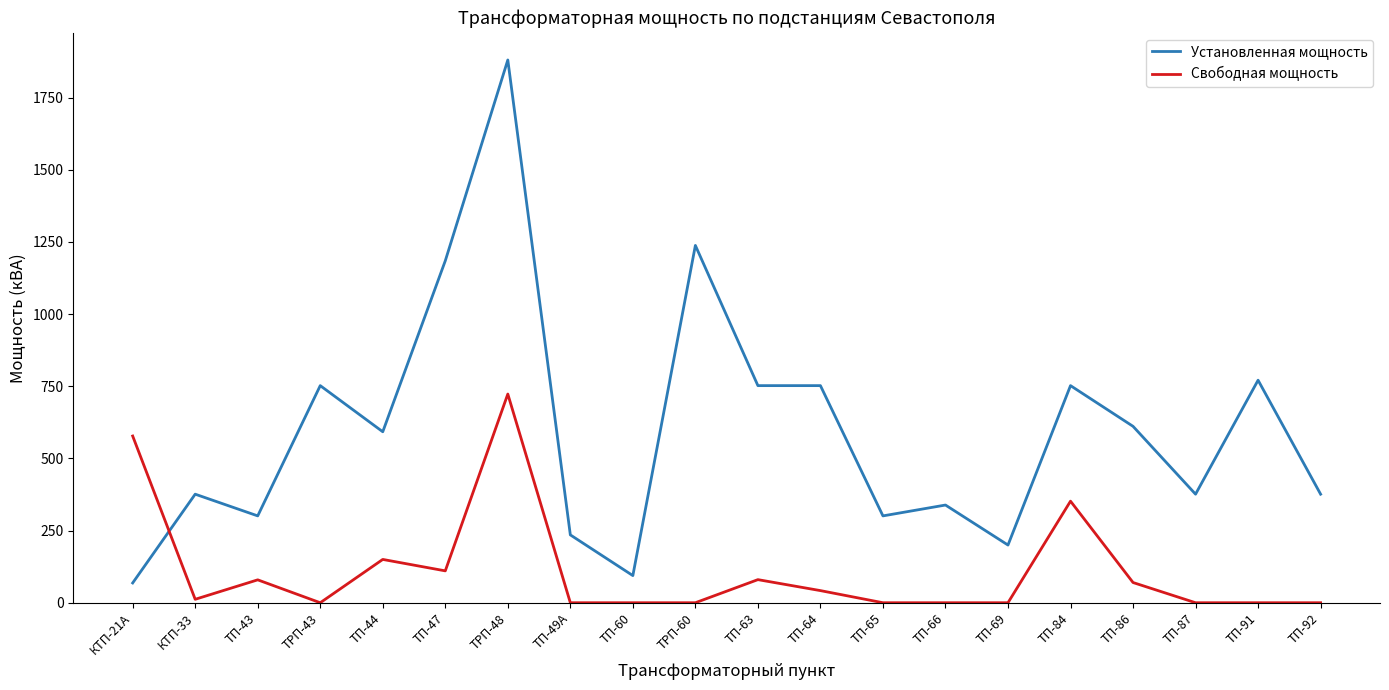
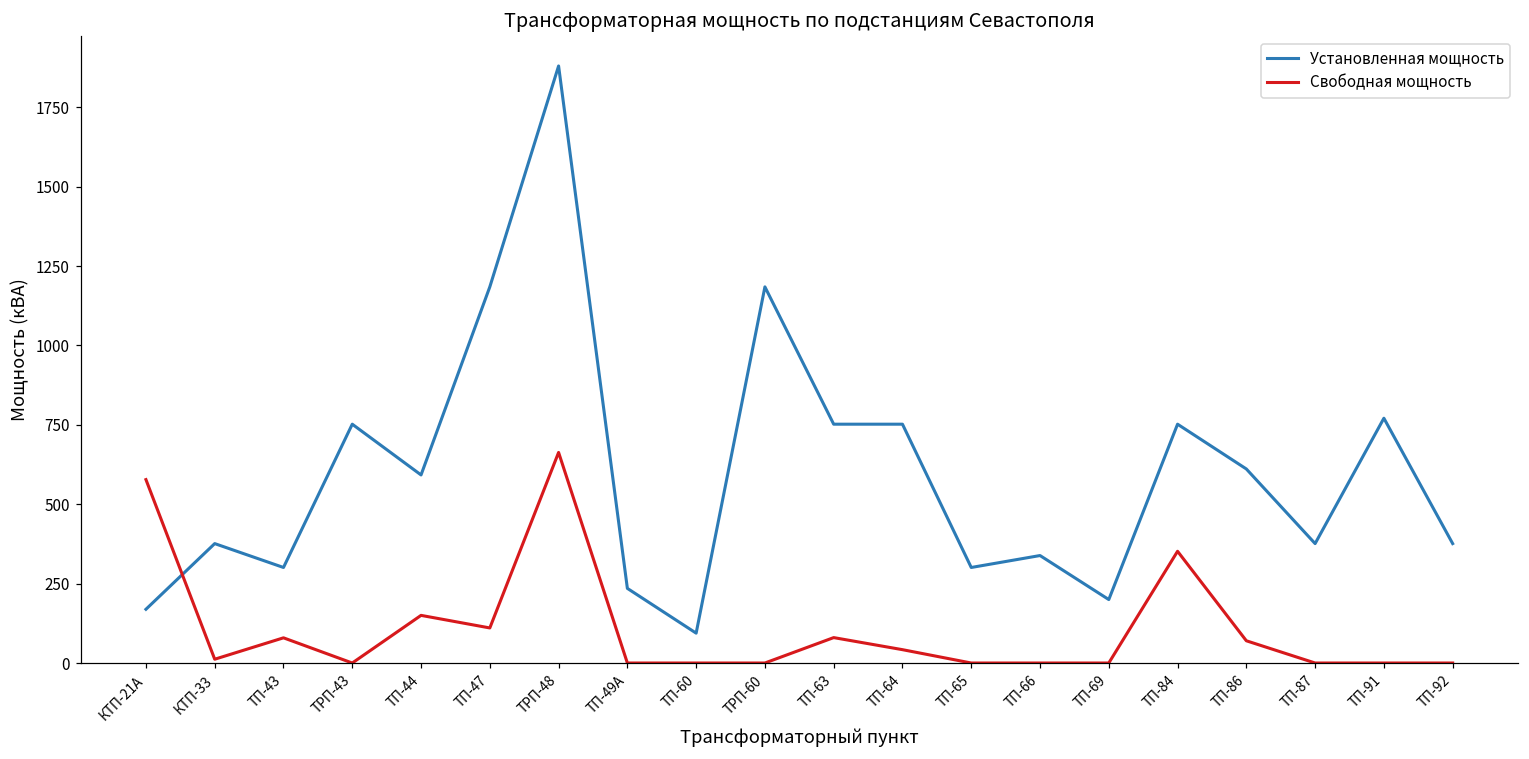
  {
    "Установленная мощность": {
-     "КТП-21А": 70,
+     "КТП-21А": 170,
      "КТП-33": 380,
      "ТП-43": 300,
      "ТРП-43": 750,
      "ТП-44": 590,
      "ТП-47": 1180,
      "ТРП-48": 1880,
      "ТП-49А": 240,
      "ТП-60": 90,
-     "ТРП-60": 1240,
+     "ТРП-60": 1180,
      "ТП-63": 750,
      "ТП-64": 750,
      "ТП-65": 300,
      "ТП-66": 340,
      "ТП-69": 200,
      "ТП-84": 750,
      "ТП-86": 610,
      "ТП-87": 380,
      "ТП-91": 770,
      "ТП-92": 380
    },
    "Свободная мощность": {
      "КТП-21А": 580,
      "КТП-33": 10,
      "ТП-43": 80,
      "ТРП-43": 0,
      "ТП-44": 150,
      "ТП-47": 110,
-     "ТРП-48": 720,
+     "ТРП-48": 660,
      "ТП-49А": 0,
      "ТП-60": 0,
      "ТРП-60": 0,
      "ТП-63": 80,
      "ТП-64": 40,
      "ТП-65": 0,
      "ТП-66": 0,
      "ТП-69": 0,
      "ТП-84": 350,
      "ТП-86": 70,
      "ТП-87": 0,
      "ТП-91": 0,
      "ТП-92": 0
    }
  }
